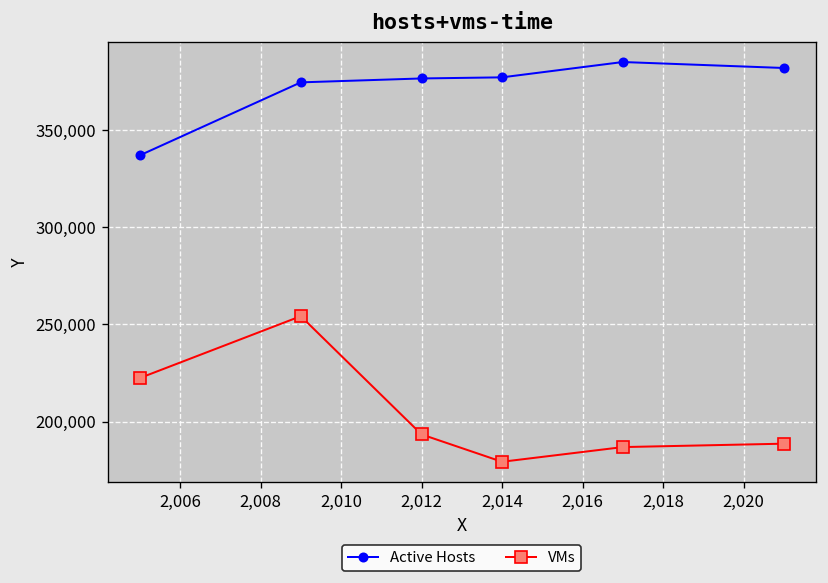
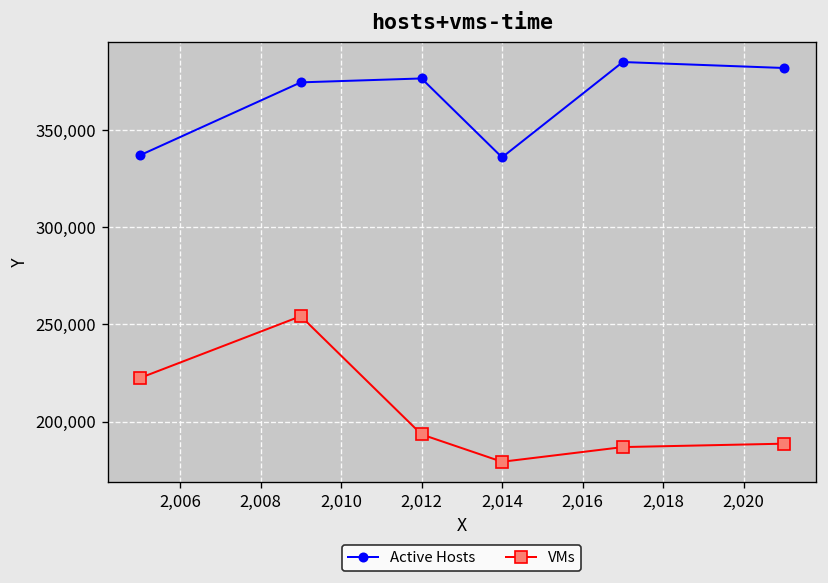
  {
    "Active Hosts": {
      "2,012": "377,000",
-     "2,014": "377,000"
+     "2,014": "336,000"
    },
    "VMs": {
      "2,012": "193,000",
      "2,014": "179,000"
    }
  }
